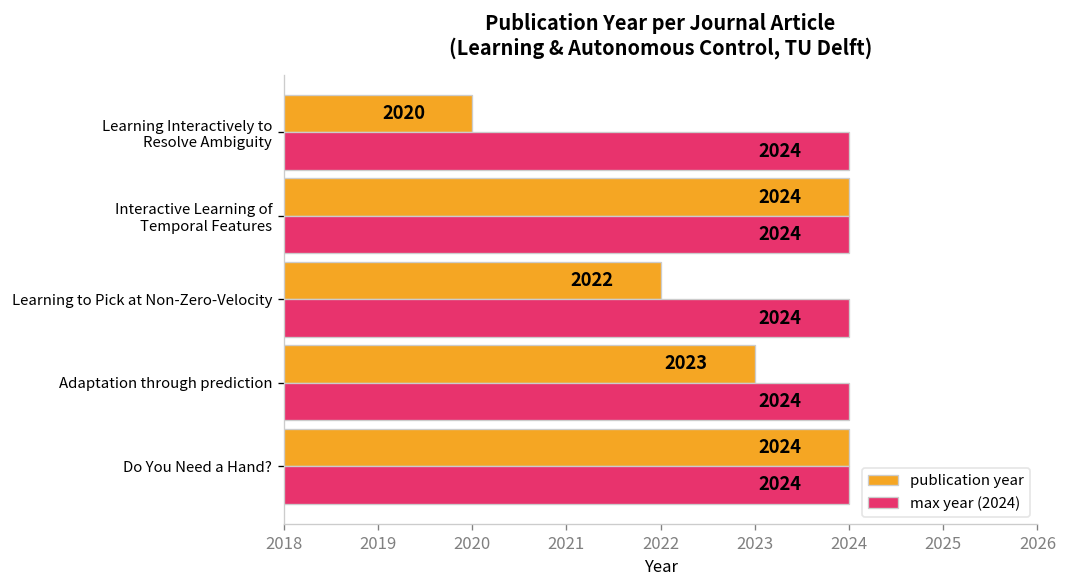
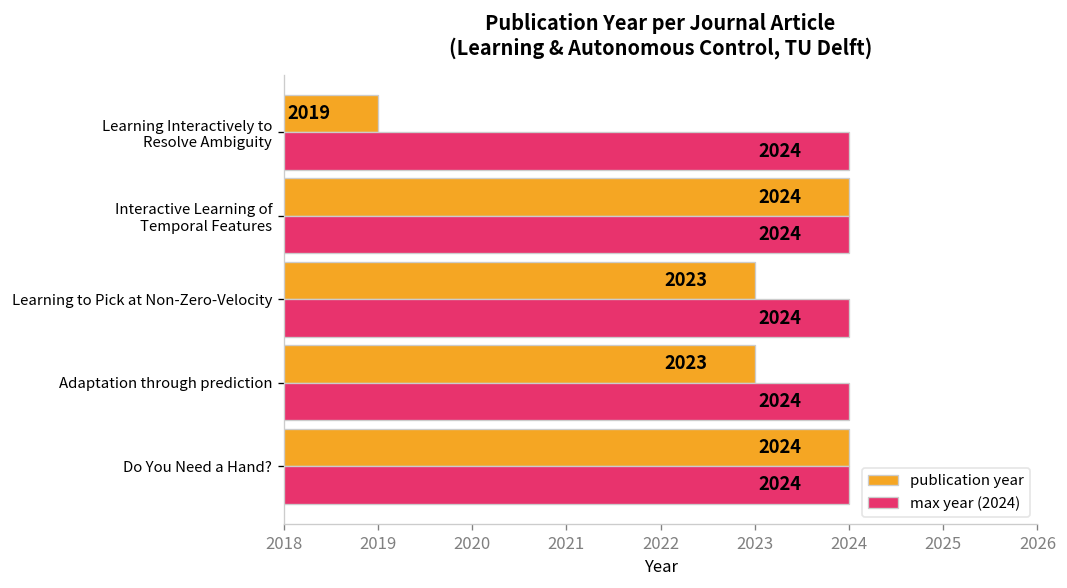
  {
    "publication year": {
-     "Learning Interactively to Resolve Ambiguity": 2020,
+     "Learning Interactively to Resolve Ambiguity": 2019,
      "Interactive Learning of Temporal Features": 2024,
-     "Learning to Pick at Non-Zero-Velocity": 2022,
+     "Learning to Pick at Non-Zero-Velocity": 2023,
      "Adaptation through prediction": 2023,
      "Do You Need a Hand?": 2024
    },
    "max year (2024)": {
      "Learning Interactively to Resolve Ambiguity": 2024,
      "Interactive Learning of Temporal Features": 2024,
      "Learning to Pick at Non-Zero-Velocity": 2024,
      "Adaptation through prediction": 2024,
      "Do You Need a Hand?": 2024
    }
  }
